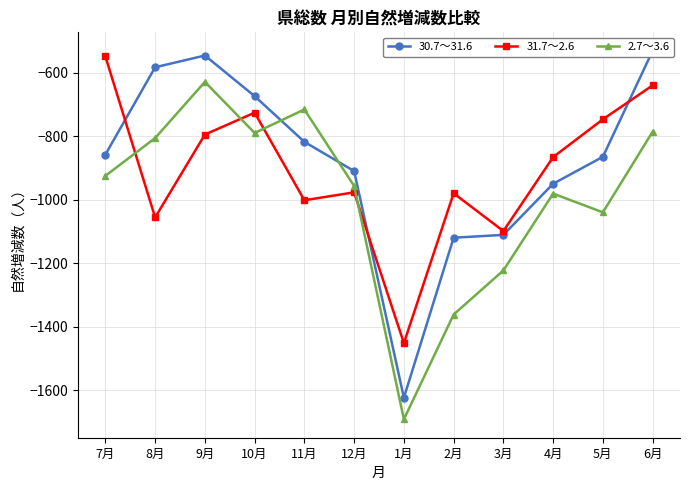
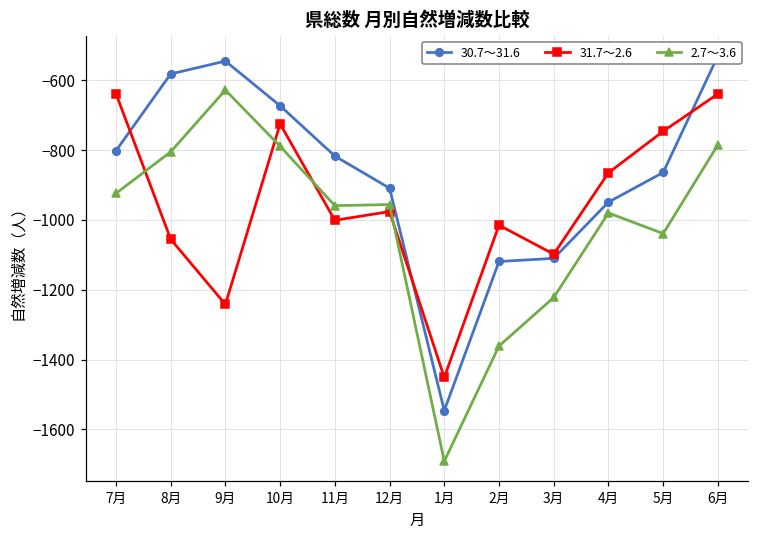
  {
    "30.7～31.6": {
-     "7月": -860,
+     "7月": -800,
      "8月": -580,
      "9月": -550,
      "10月": -670,
      "11月": -820,
      "12月": -910,
-     "1月": -1620,
+     "1月": -1550,
      "2月": -1120,
      "3月": -1110,
      "4月": -950,
      "5月": -860
    },
    "31.7～2.6": {
-     "7月": -550,
+     "7月": -640,
      "8月": -1060,
-     "9月": -790,
+     "9月": -1240,
      "10月": -730,
      "11月": -1000,
      "12月": -980,
      "1月": -1450,
-     "2月": -980,
+     "2月": -1020,
      "3月": -1100,
      "4月": -870,
      "5月": -750,
      "6月": -640
    },
    "2.7～3.6": {
      "7月": -920,
      "8月": -810,
      "9月": -630,
      "10月": -790,
-     "11月": -720,
+     "11月": -960,
      "12月": -960,
      "1月": -1690,
      "2月": -1360,
      "3月": -1220,
      "4月": -980,
      "5月": -1040,
      "6月": -790
    }
  }
